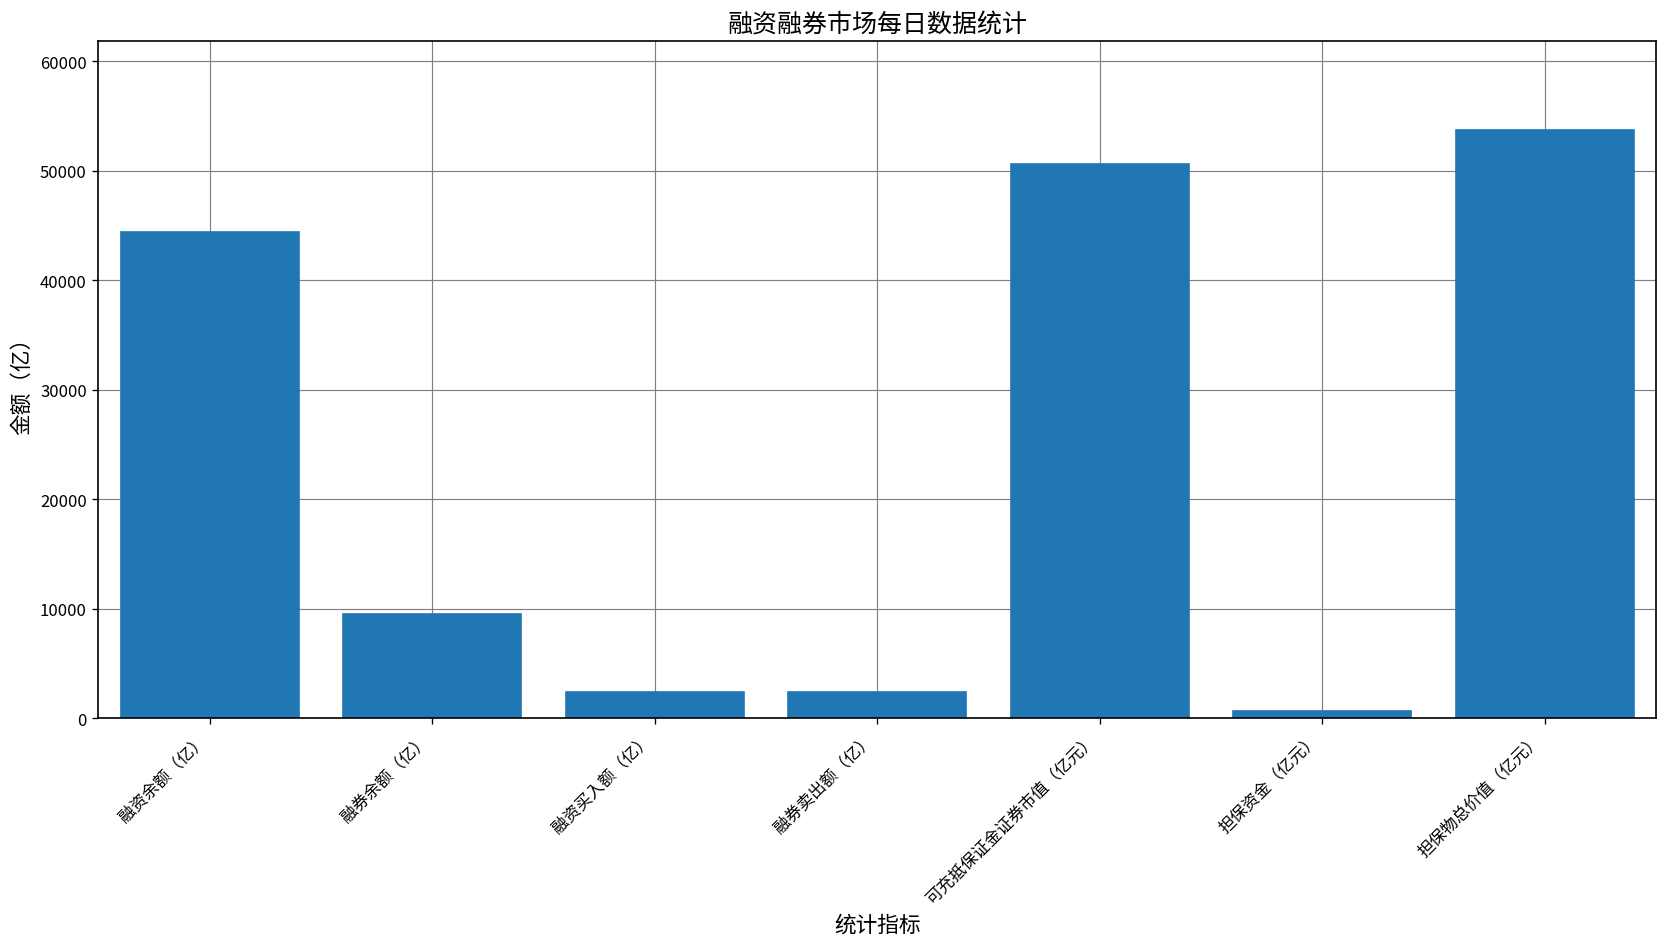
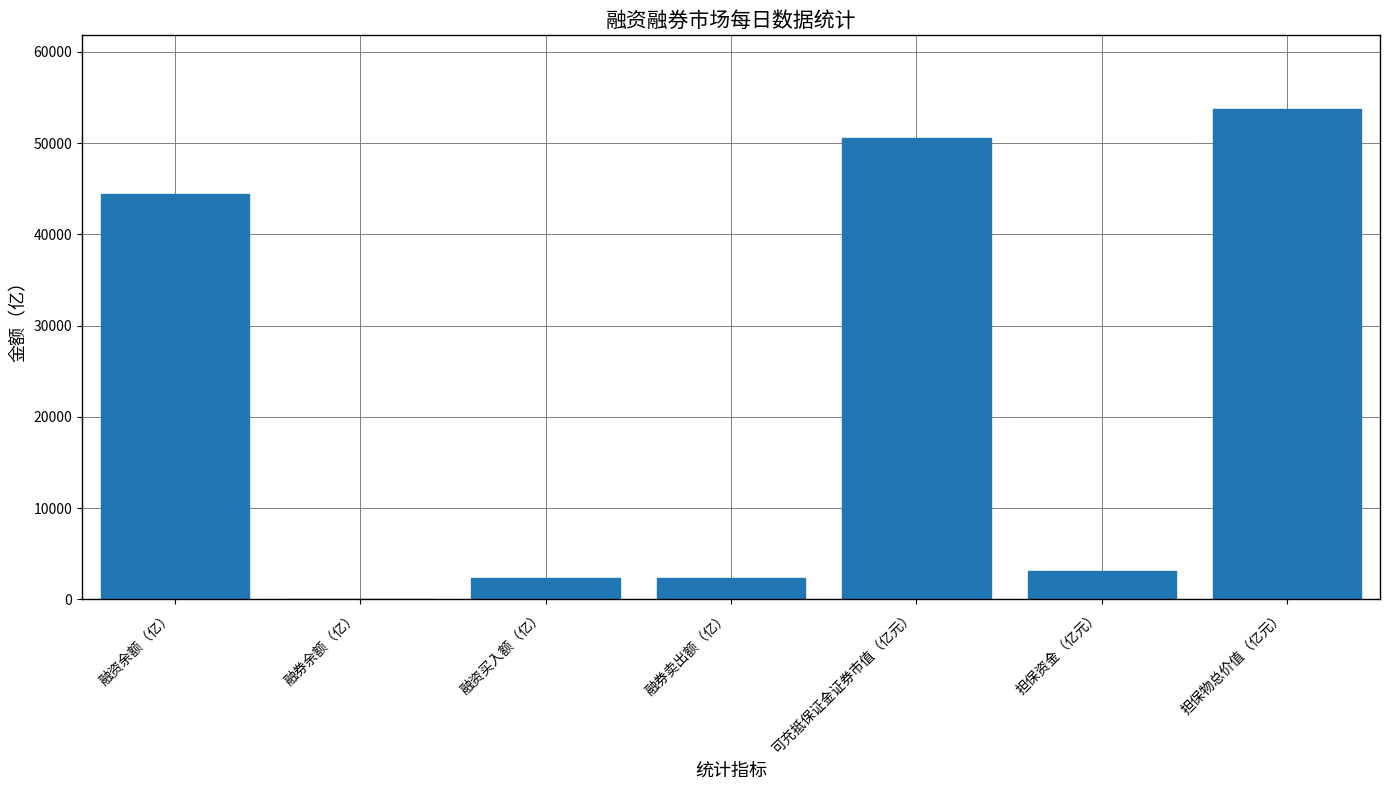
  {
    "融资余额（亿）": 44000,
-   "融券余额（亿）": 9000,
+   "融券余额（亿）": 0,
    "融资买入额（亿）": 2000,
    "融券卖出额（亿）": 2000,
    "可充抵保证金证券市值（亿元）": 51000,
-   "担保资金（亿元）": 1000,
+   "担保资金（亿元）": 3000,
    "担保物总价值（亿元）": 54000
  }
